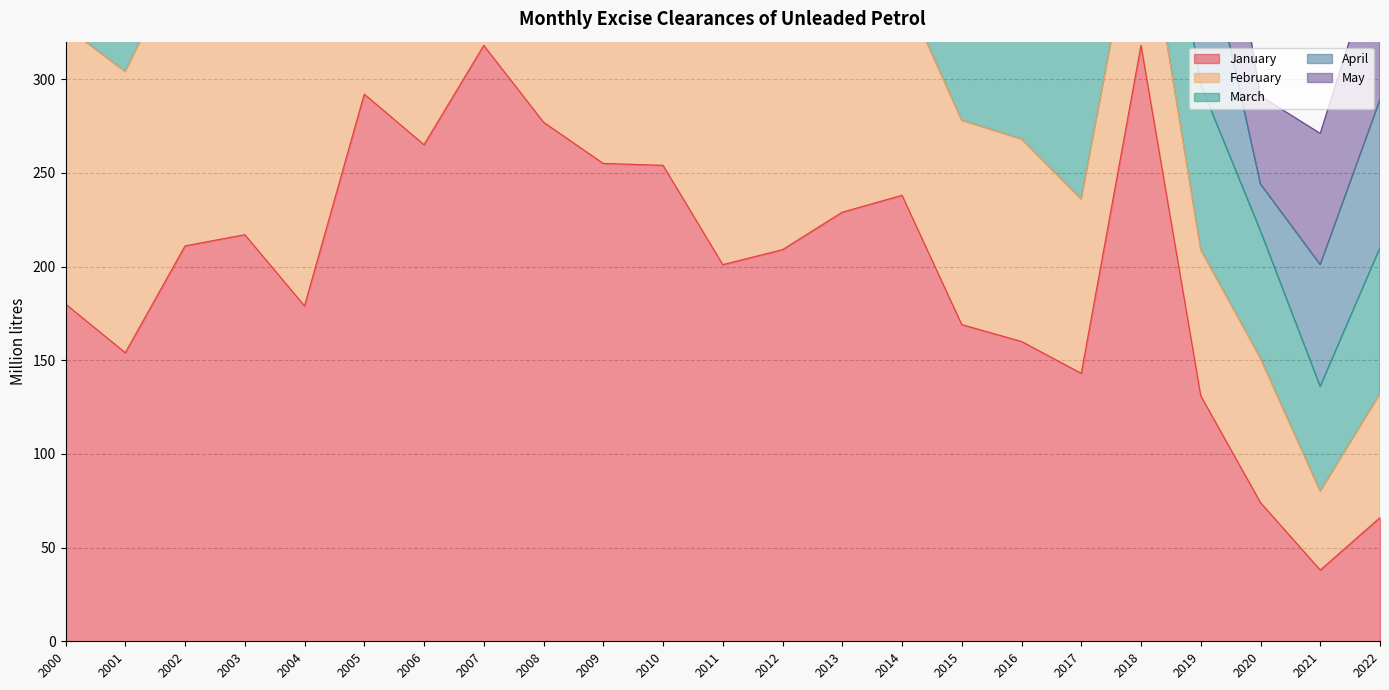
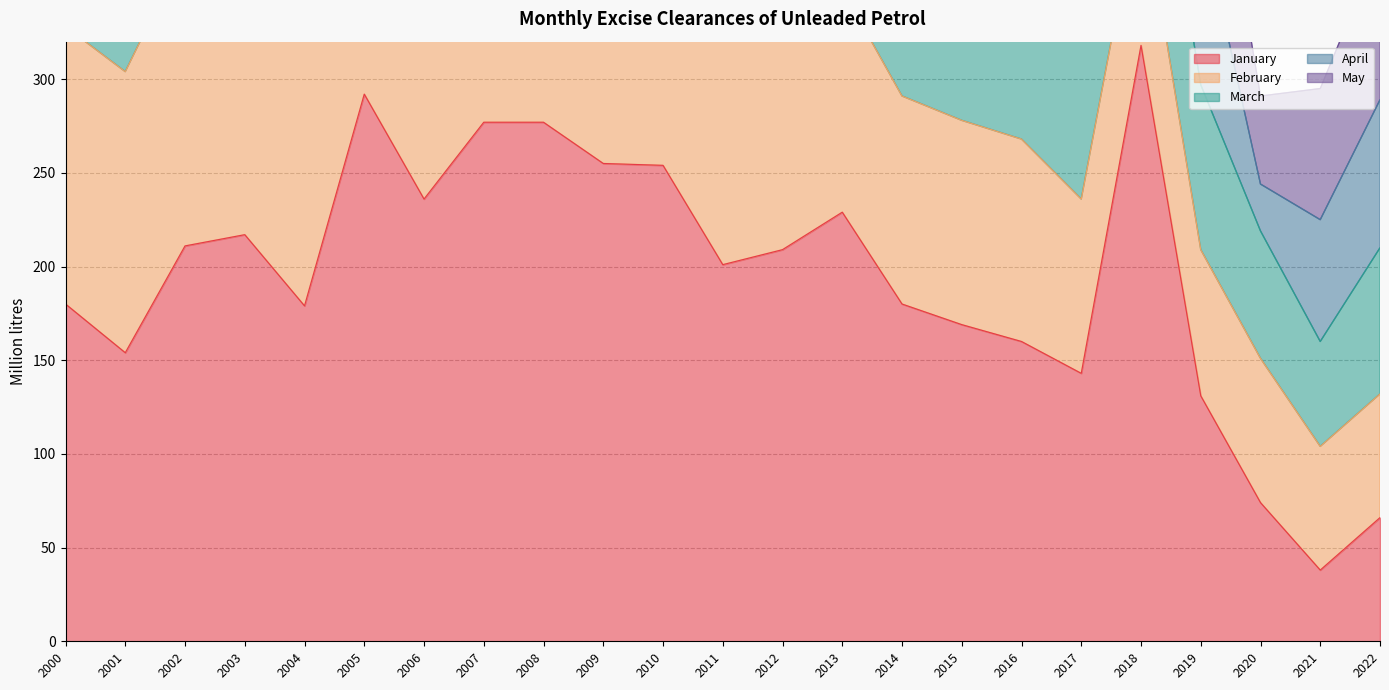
  {
    "January": {
      "2000": 180,
      "2001": 154,
      "2002": 211,
      "2003": 217,
      "2004": 179,
      "2005": 292,
-     "2006": 265,
-     "2007": 318,
+     "2006": 236,
+     "2007": 277,
      "2008": 277,
      "2009": 255,
      "2010": 254,
      "2011": 201,
      "2012": 209,
      "2013": 229,
-     "2014": 238,
+     "2014": 180,
      "2015": 169,
      "2016": 160,
      "2017": 143,
      "2018": 318,
      "2019": 131,
      "2020": 74,
      "2021": 38,
      "2022": 66
    },
    "February": {
      "2001": 150,
      "2015": 109,
      "2016": 108,
      "2017": 93,
      "2019": 78,
      "2020": 77,
-     "2021": 42,
+     "2021": 66,
      "2022": 66
    }
  }
